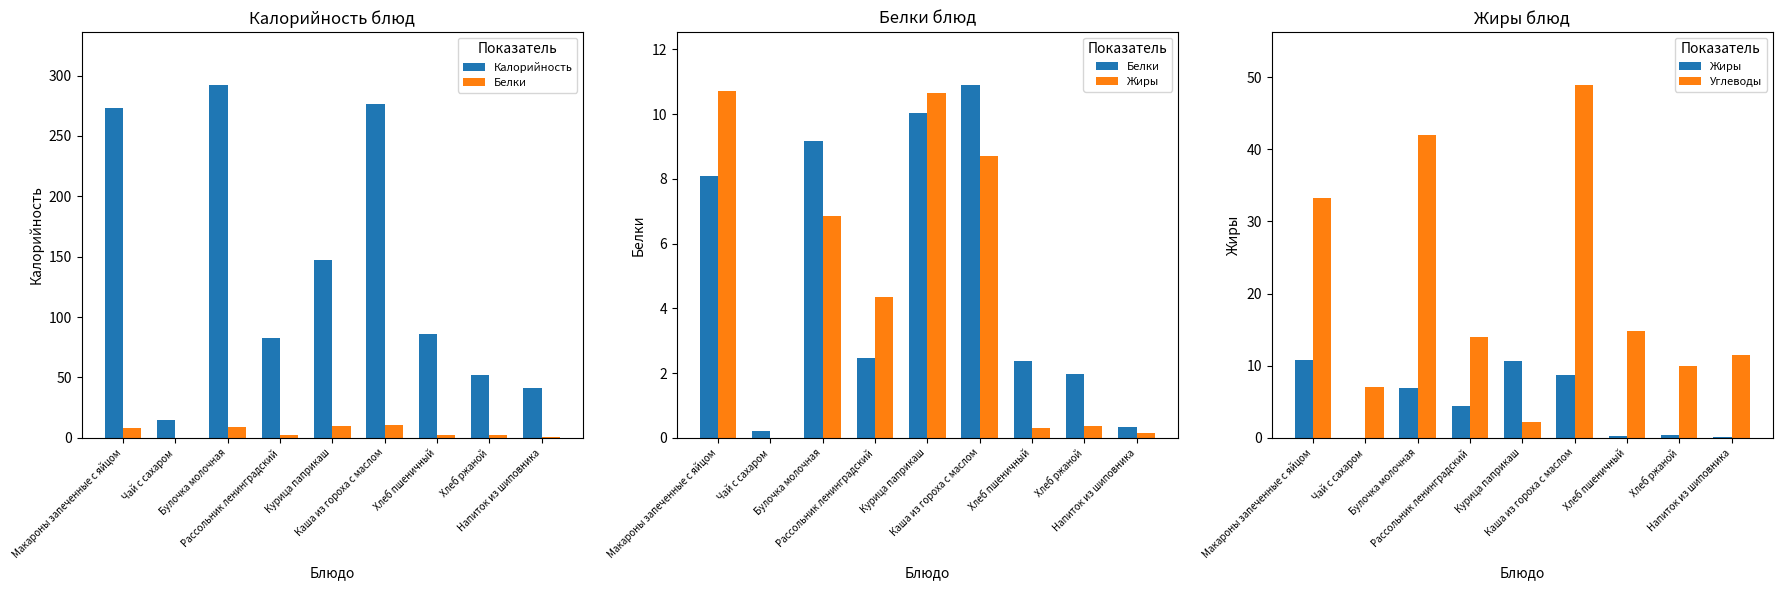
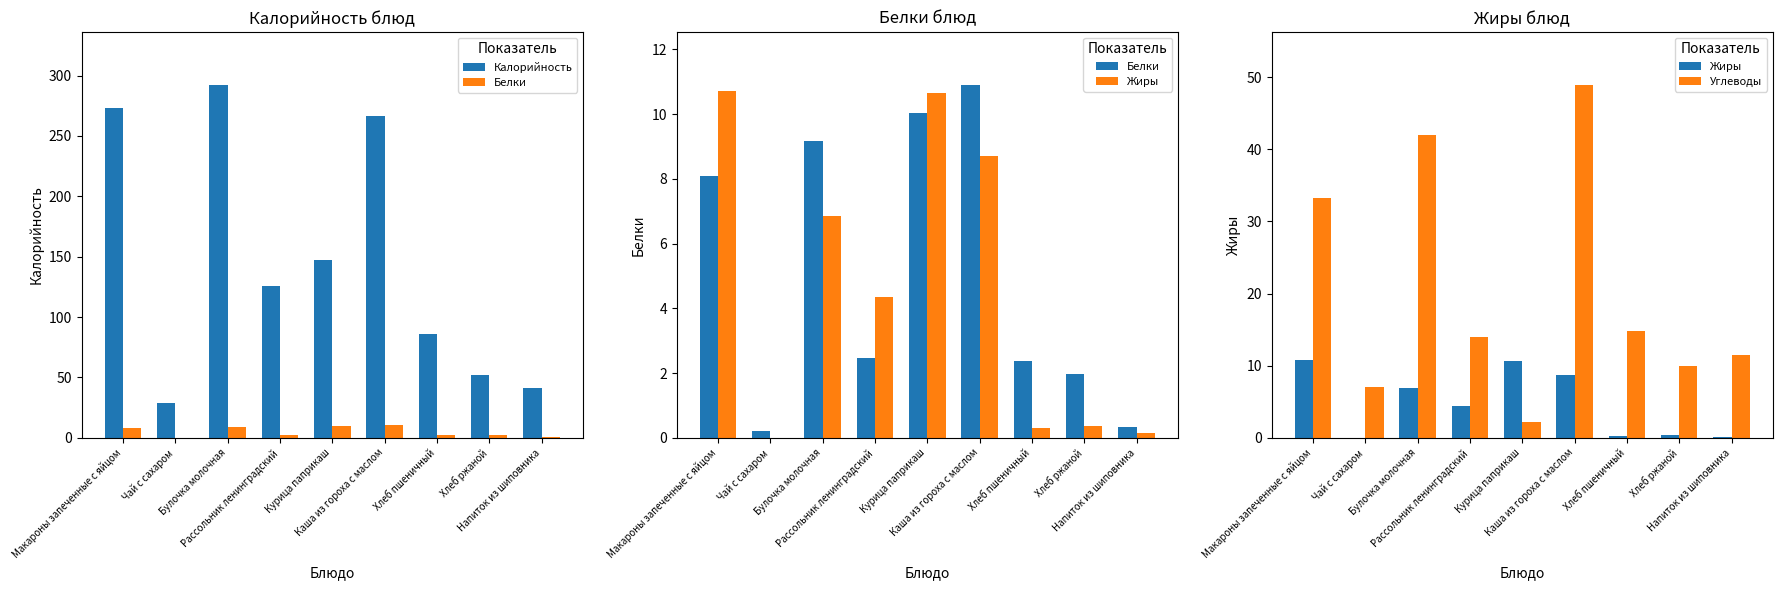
  {
    "Калорийность блюд": {
      "Калорийность": {
        "Макароны запеченные с яйцом": 273,
-       "Чай с сахаром": 15,
+       "Чай с сахаром": 28,
        "Булочка молочная": 292,
-       "Рассольник ленинградский": 83,
+       "Рассольник ленинградский": 125,
        "Курица паприкаш": 147,
-       "Каша из гороха с маслом": 277,
+       "Каша из гороха с маслом": 266,
        "Хлеб пшеничный": 86,
        "Хлеб ржаной": 52,
        "Напиток из шиповника": 42
      }
    },
    "Белки блюд": {
      "Белки": {
        "Макароны запеченные с яйцом": 8.1,
        "Чай с сахаром": 0.2,
        "Булочка молочная": 9.2,
        "Рассольник ленинградский": 2.5,
        "Курица паприкаш": 10.1,
        "Каша из гороха с маслом": 10.9,
        "Хлеб пшеничный": 2.4,
        "Хлеб ржаной": 2.0,
        "Напиток из шиповника": 0.3
      }
    },
    "Жиры блюд": {
      "Жиры": {
        "Макароны запеченные с яйцом": 11,
        "Чай с сахаром": 0,
        "Булочка молочная": 7,
        "Рассольник ленинградский": 4,
        "Курица паприкаш": 11,
        "Каша из гороха с маслом": 9,
        "Хлеб ржаной": 0
      },
      "Углеводы": {
        "Макароны запеченные с яйцом": 33,
        "Чай с сахаром": 7,
        "Булочка молочная": 42,
        "Рассольник ленинградский": 14,
        "Курица паприкаш": 2,
        "Каша из гороха с маслом": 49,
        "Хлеб пшеничный": 15,
        "Хлеб ржаной": 10,
        "Напиток из шиповника": 11
      }
    }
  }
